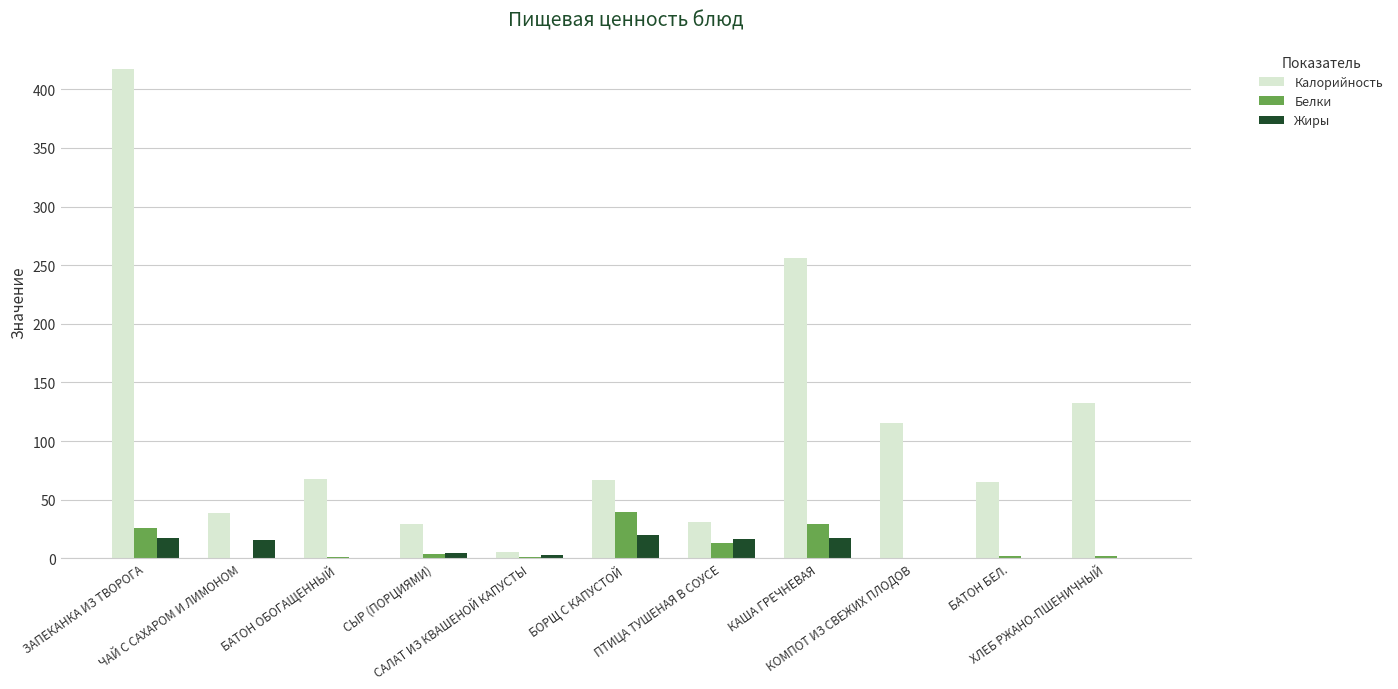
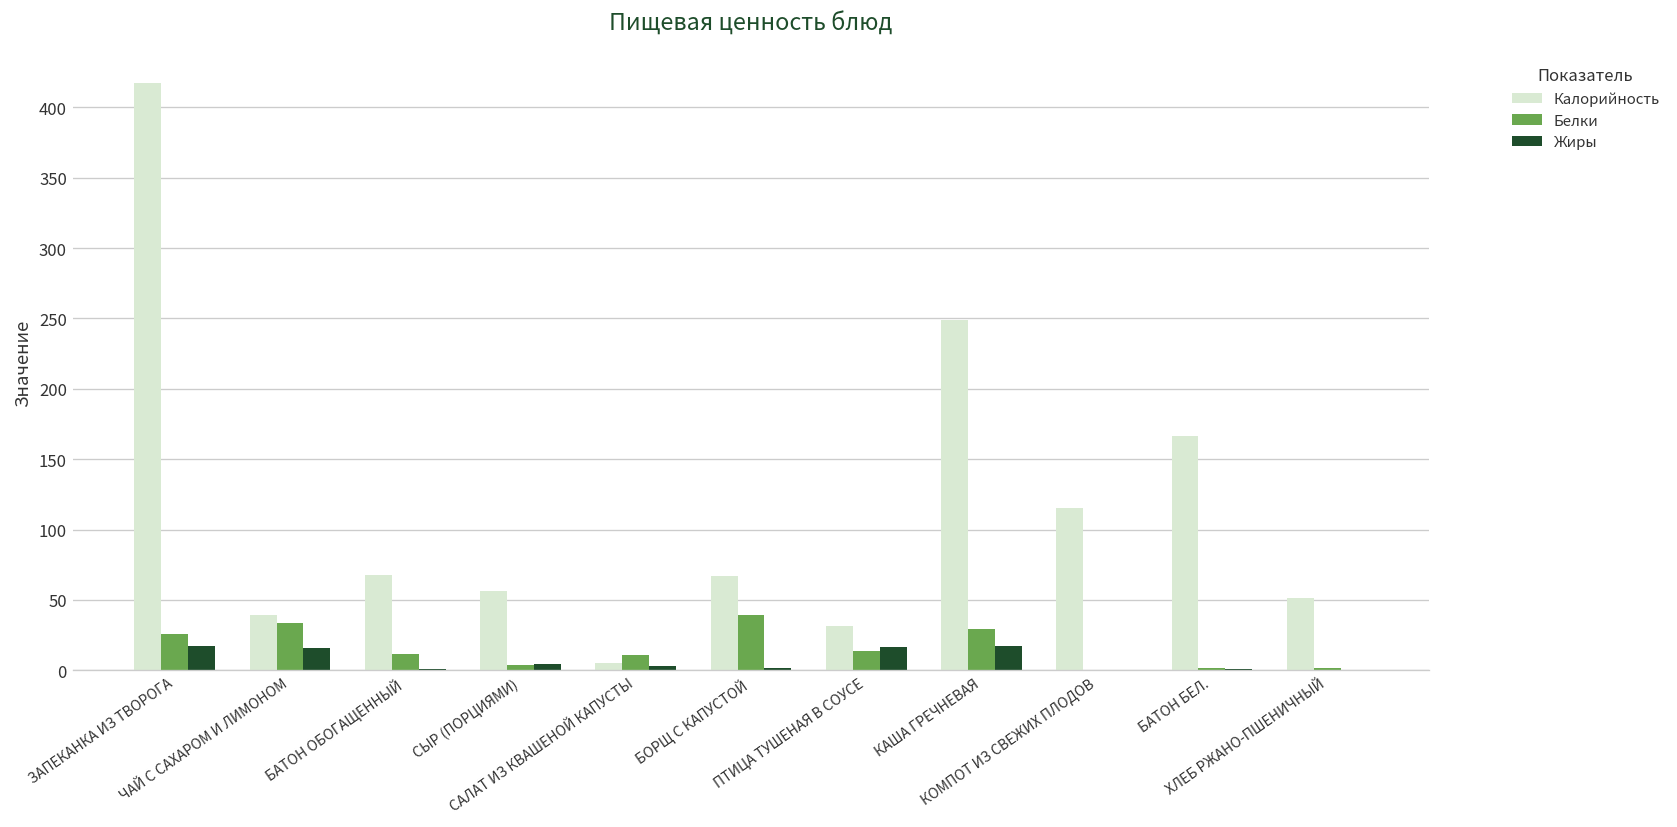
  {
    "Калорийность": {
      "ЗАПЕКАНКА ИЗ ТВОРОГА": 417,
      "ЧАЙ С САХАРОМ И ЛИМОНОМ": 39,
      "БАТОН ОБОГАЩЕННЫЙ": 68,
-     "СЫР (ПОРЦИЯМИ)": 30,
+     "СЫР (ПОРЦИЯМИ)": 56,
      "САЛАТ ИЗ КВАШЕНОЙ КАПУСТЫ": 5,
      "БОРЩ С КАПУСТОЙ": 67,
      "ПТИЦА ТУШЕНАЯ В СОУСЕ": 31,
-     "КАША ГРЕЧНЕВАЯ": 256,
+     "КАША ГРЕЧНЕВАЯ": 249,
      "КОМПОТ ИЗ СВЕЖИХ ПЛОДОВ": 115,
-     "БАТОН БЕЛ.": 66,
-     "ХЛЕБ РЖАНО-ПШЕНИЧНЫЙ": 133
+     "БАТОН БЕЛ.": 166,
+     "ХЛЕБ РЖАНО-ПШЕНИЧНЫЙ": 51
    },
    "Белки": {
      "ЗАПЕКАНКА ИЗ ТВОРОГА": 26,
-     "ЧАЙ С САХАРОМ И ЛИМОНОМ": 0,
-     "БАТОН ОБОГАЩЕННЫЙ": 2,
+     "ЧАЙ С САХАРОМ И ЛИМОНОМ": 34,
+     "БАТОН ОБОГАЩЕННЫЙ": 12,
      "СЫР (ПОРЦИЯМИ)": 4,
-     "САЛАТ ИЗ КВАШЕНОЙ КАПУСТЫ": 1,
+     "САЛАТ ИЗ КВАШЕНОЙ КАПУСТЫ": 11,
      "БОРЩ С КАПУСТОЙ": 40,
      "ПТИЦА ТУШЕНАЯ В СОУСЕ": 14,
      "КАША ГРЕЧНЕВАЯ": 29
    },
    "Жиры": {
      "ЗАПЕКАНКА ИЗ ТВОРОГА": 17,
      "ЧАЙ С САХАРОМ И ЛИМОНОМ": 16,
      "СЫР (ПОРЦИЯМИ)": 5,
      "САЛАТ ИЗ КВАШЕНОЙ КАПУСТЫ": 3,
-     "БОРЩ С КАПУСТОЙ": 20,
+     "БОРЩ С КАПУСТОЙ": 2,
      "ПТИЦА ТУШЕНАЯ В СОУСЕ": 16,
      "КАША ГРЕЧНЕВАЯ": 18
    }
  }
